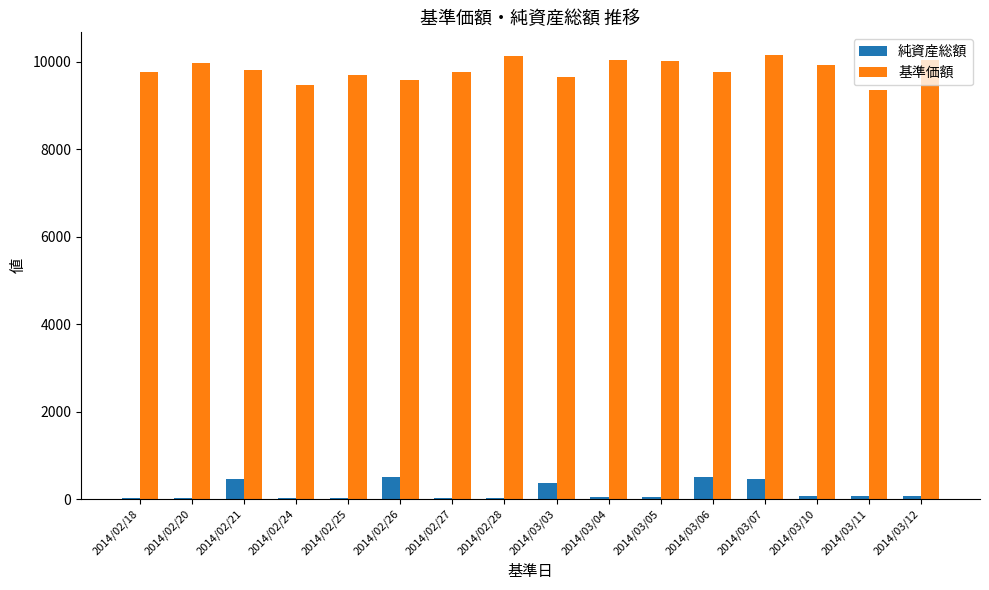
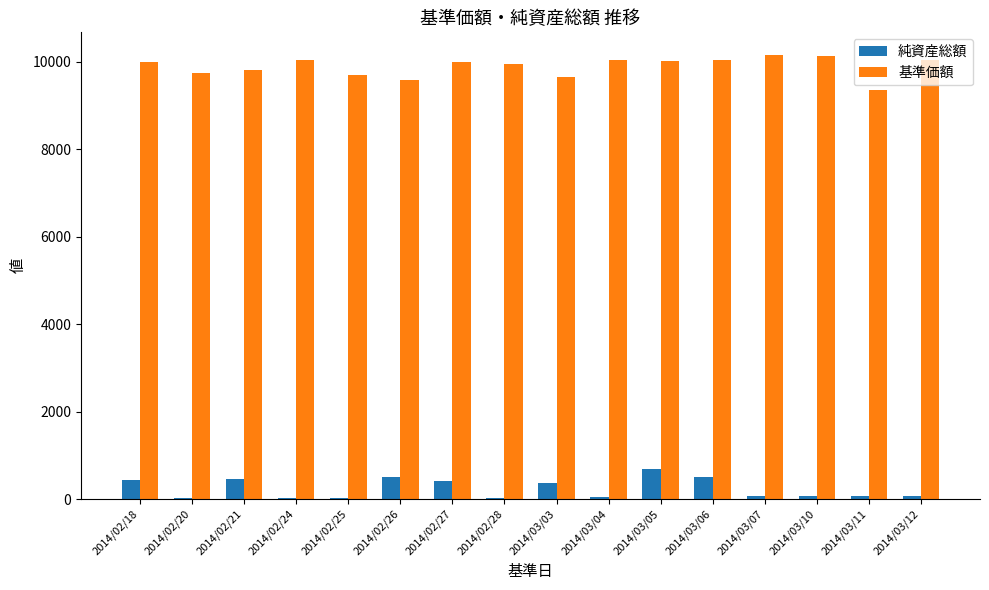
  {
    "純資産総額": {
-     "2014/02/18": 0,
+     "2014/02/18": 400,
      "2014/02/21": 500,
      "2014/02/26": 500,
-     "2014/02/27": 0,
+     "2014/02/27": 400,
      "2014/03/03": 400,
-     "2014/03/05": 0,
+     "2014/03/05": 700,
      "2014/03/06": 500,
-     "2014/03/07": 400,
+     "2014/03/07": 100,
      "2014/03/10": 100,
      "2014/03/11": 100,
      "2014/03/12": 100
    },
    "基準価額": {
-     "2014/02/18": 9800,
-     "2014/02/20": 10000,
+     "2014/02/18": 10000,
+     "2014/02/20": 9700,
      "2014/02/21": 9800,
-     "2014/02/24": 9500,
+     "2014/02/24": 10000,
      "2014/02/25": 9700,
      "2014/02/26": 9600,
-     "2014/02/27": 9800,
-     "2014/02/28": 10100,
+     "2014/02/27": 10000,
+     "2014/02/28": 9900,
      "2014/03/03": 9700,
      "2014/03/04": 10000,
      "2014/03/05": 10000,
-     "2014/03/06": 9800,
+     "2014/03/06": 10100,
      "2014/03/07": 10200,
-     "2014/03/10": 9900,
+     "2014/03/10": 10100,
      "2014/03/11": 9400
    }
  }
